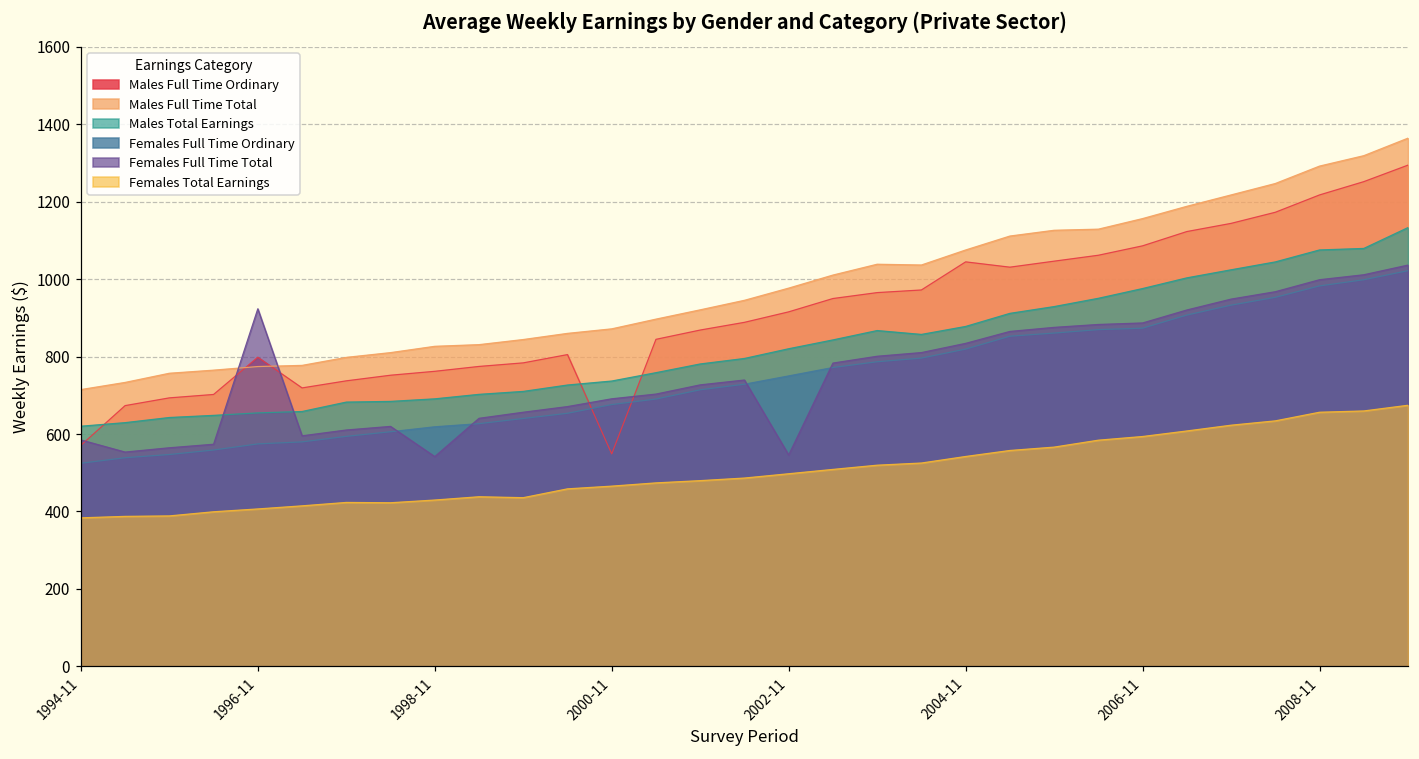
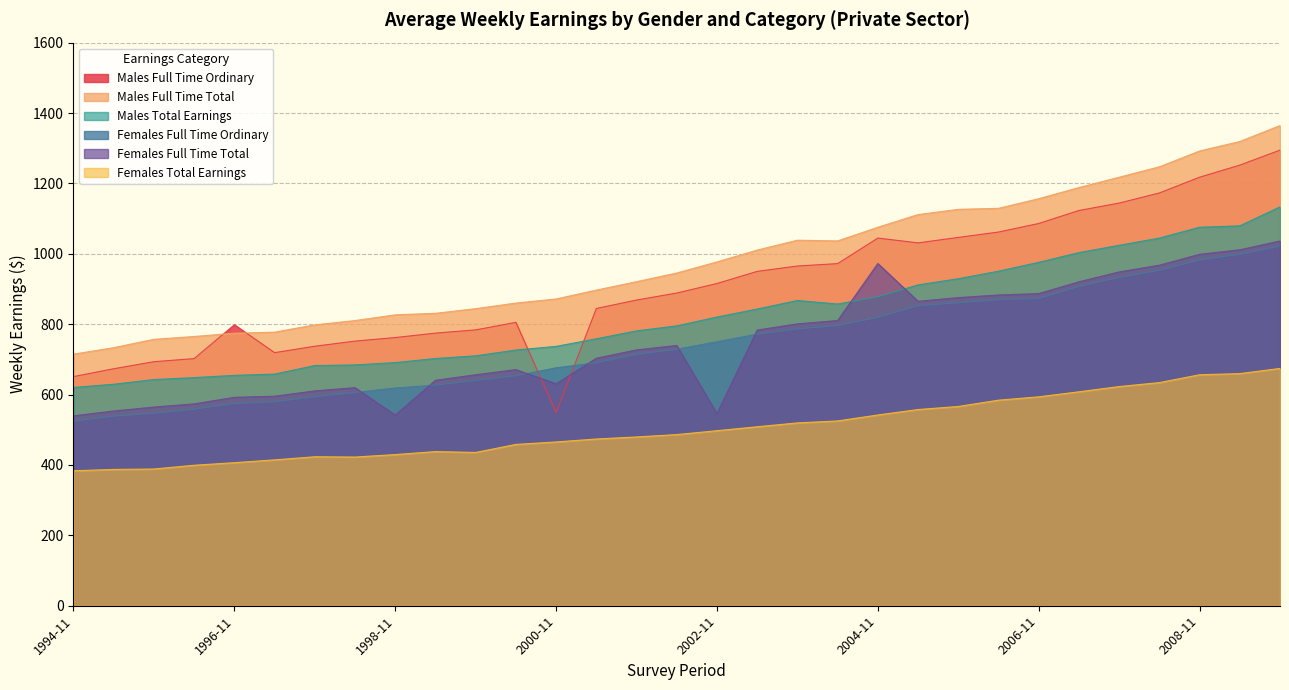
  {
    "Males Full Time Ordinary": {
-     "1994-11": 570,
+     "1994-11": 650,
      "1996-11": 800,
      "1998-11": 760,
      "2000-11": 550,
      "2002-11": 920,
      "2004-11": 1040,
      "2006-11": 1090,
      "2008-11": 1220
    },
    "Females Full Time Total": {
-     "1994-11": 580,
-     "1996-11": 920,
+     "1994-11": 540,
+     "1996-11": 590,
      "1998-11": 540,
-     "2000-11": 690,
+     "2000-11": 630,
      "2002-11": 550,
-     "2004-11": 830,
+     "2004-11": 970,
      "2006-11": 890,
      "2008-11": 1000
    }
  }
